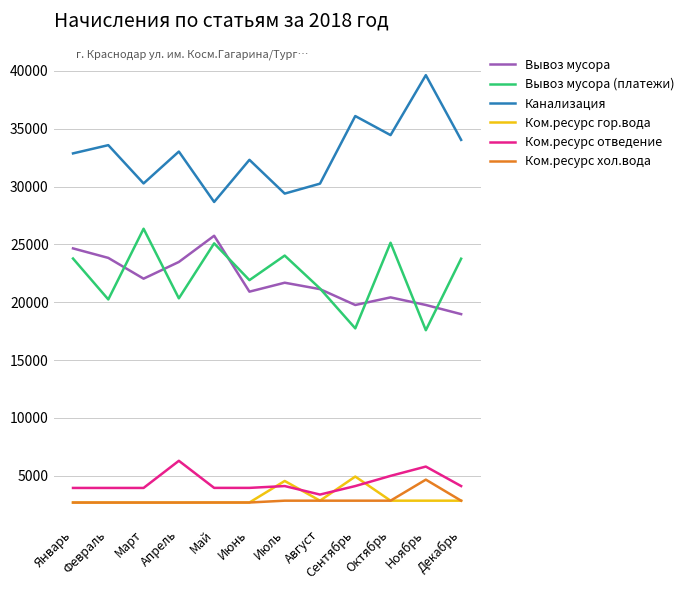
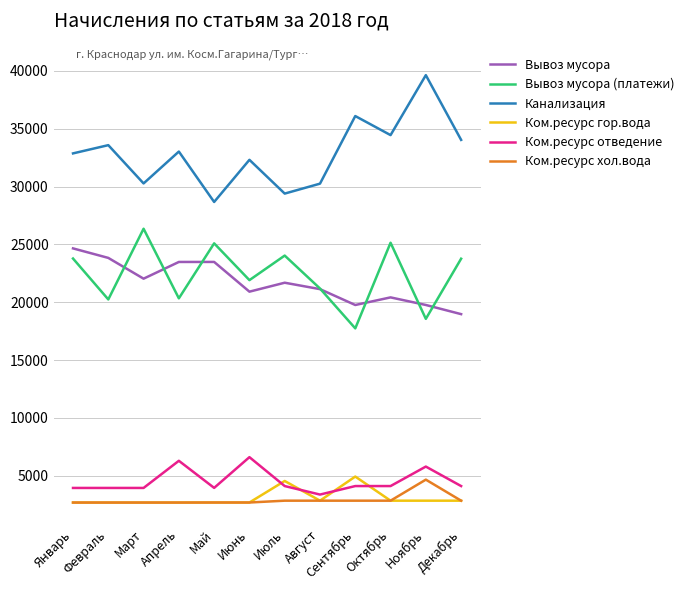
  {
    "Вывоз мусора": {
      "Январь": 24700,
      "Февраль": 23800,
      "Март": 22000,
      "Апрель": 23500,
-     "Май": 25800,
+     "Май": 23500,
      "Июнь": 20900,
      "Июль": 21700,
      "Сентябрь": 19800,
      "Октябрь": 20400,
      "Ноябрь": 19800,
      "Декабрь": 19000
    },
    "Вывоз мусора (платежи)": {
      "Январь": 23800,
      "Февраль": 20200,
      "Март": 26400,
      "Апрель": 20300,
      "Май": 25100,
      "Июнь": 21900,
      "Июль": 24000,
      "Сентябрь": 17700,
      "Октябрь": 25100,
-     "Ноябрь": 17600,
+     "Ноябрь": 18600,
      "Декабрь": 23800
    },
    "Канализация": {
      "Январь": 32900,
      "Февраль": 33600,
      "Март": 30300,
      "Апрель": 33000,
      "Май": 28700,
      "Июнь": 32300,
      "Июль": 29400,
      "Август": 30300,
      "Сентябрь": 36100,
      "Октябрь": 34500,
      "Ноябрь": 39600,
      "Декабрь": 34000
    },
    "Ком.ресурс гор.вода": {
      "Июль": 4500,
      "Сентябрь": 4900,
      "Ноябрь": 2800
    },
    "Ком.ресурс отведение": {
      "Январь": 3900,
      "Февраль": 3900,
      "Март": 3900,
      "Апрель": 6300,
      "Май": 4000,
-     "Июнь": 4000,
+     "Июнь": 6600,
      "Июль": 4100,
      "Август": 3400,
      "Сентябрь": 4100,
-     "Октябрь": 5000,
+     "Октябрь": 4100,
      "Ноябрь": 5800,
      "Декабрь": 4100
    },
    "Ком.ресурс хол.вода": {
      "Июль": 2800,
      "Сентябрь": 2800,
      "Ноябрь": 4700
    }
  }
